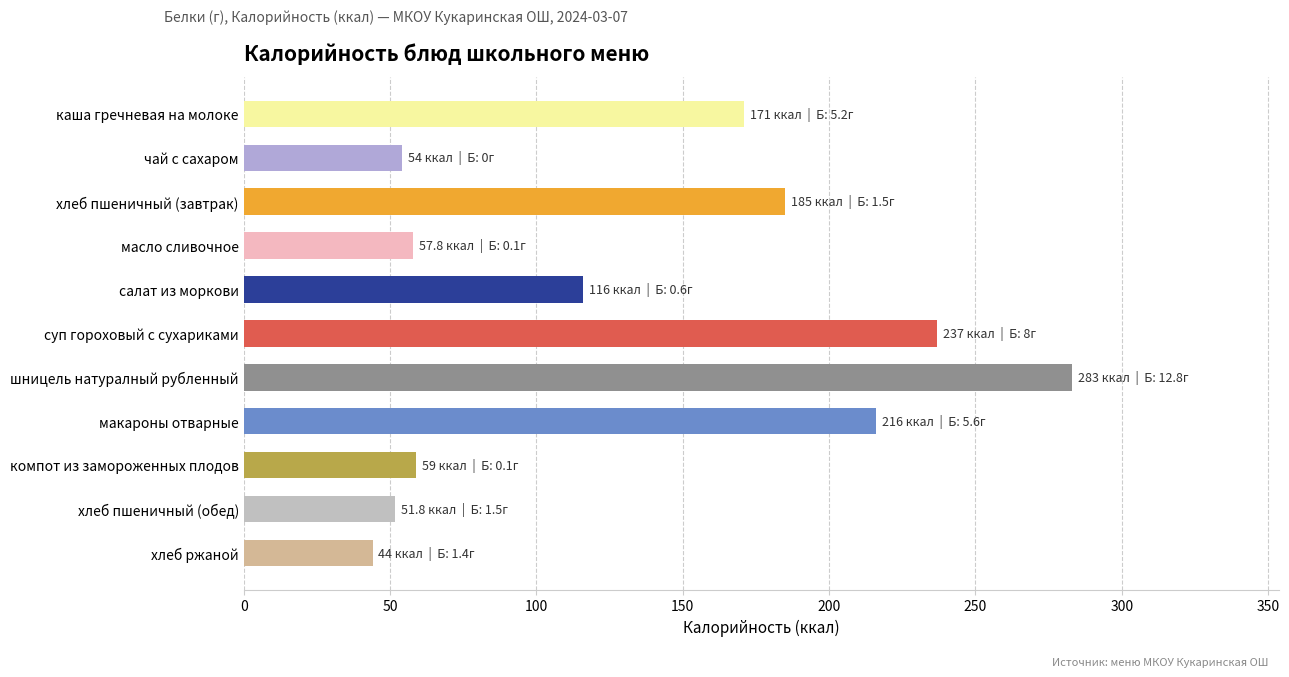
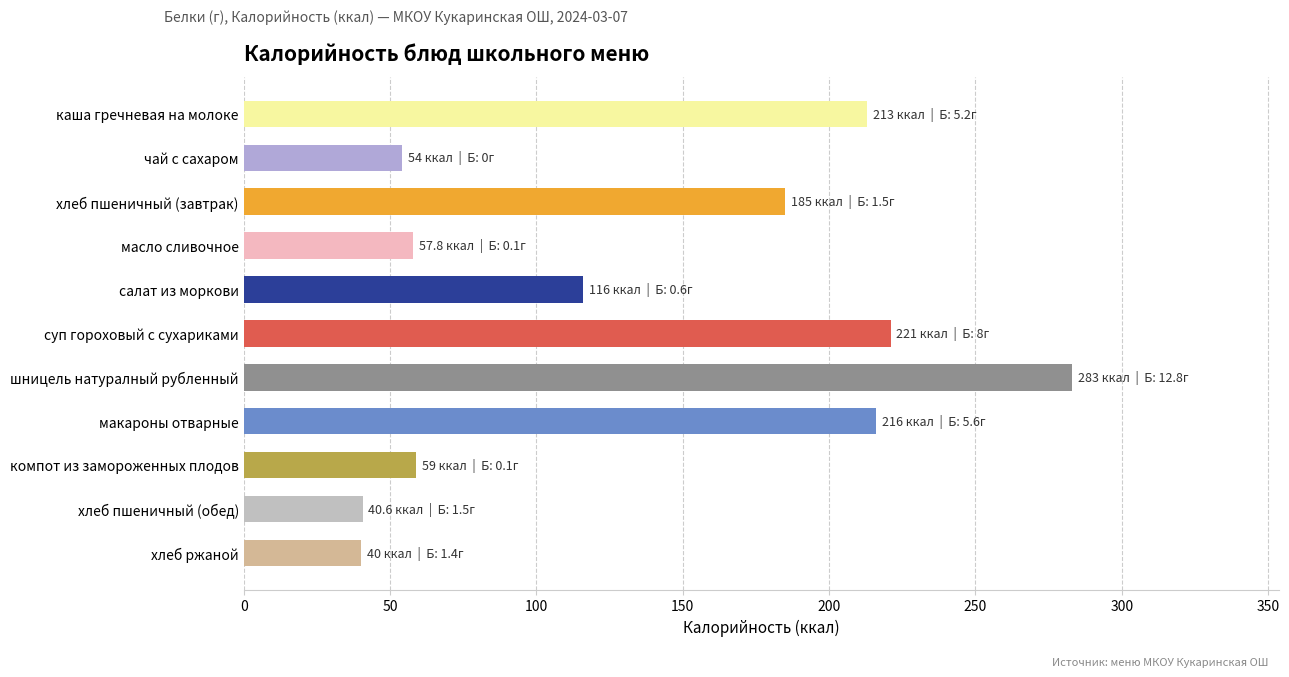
  {
-   "каша гречневая на молоке": 171,
+   "каша гречневая на молоке": 213,
    "чай с сахаром": 54,
    "хлеб пшеничный (завтрак)": 185,
    "масло сливочное": 57.8,
    "салат из моркови": 116,
-   "суп гороховый с сухариками": 237,
+   "суп гороховый с сухариками": 221,
    "шницель натуралный рубленный": 283,
    "макароны отварные": 216,
    "компот из замороженных плодов": 59,
-   "хлеб пшеничный (обед)": 51.8,
-   "хлеб ржаной": 44
+   "хлеб пшеничный (обед)": 40.6,
+   "хлеб ржаной": 40
  }
